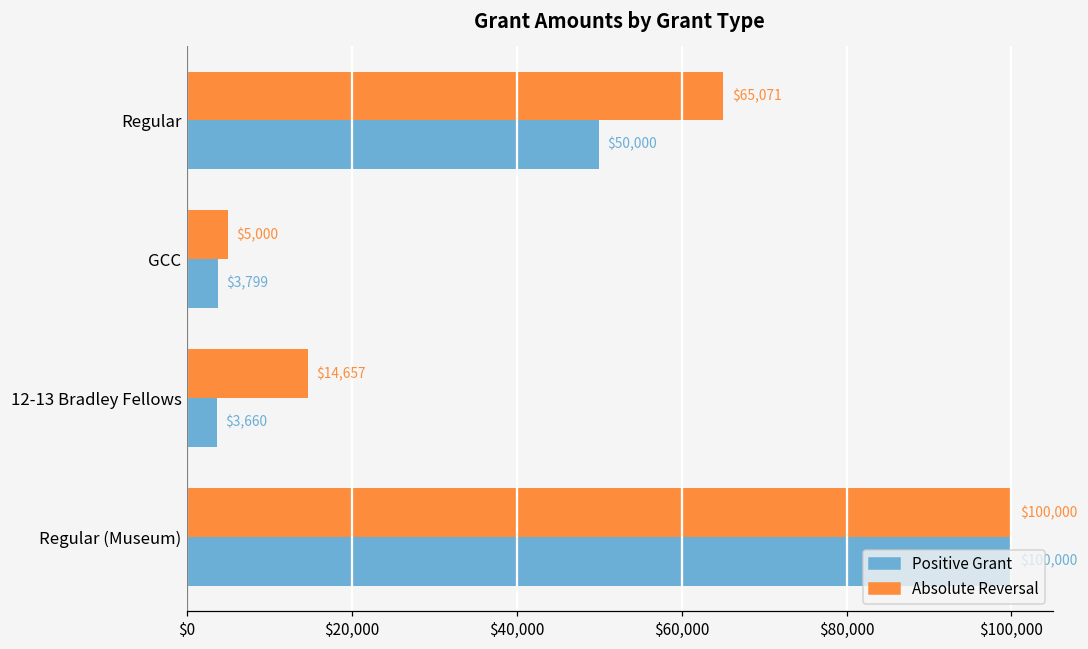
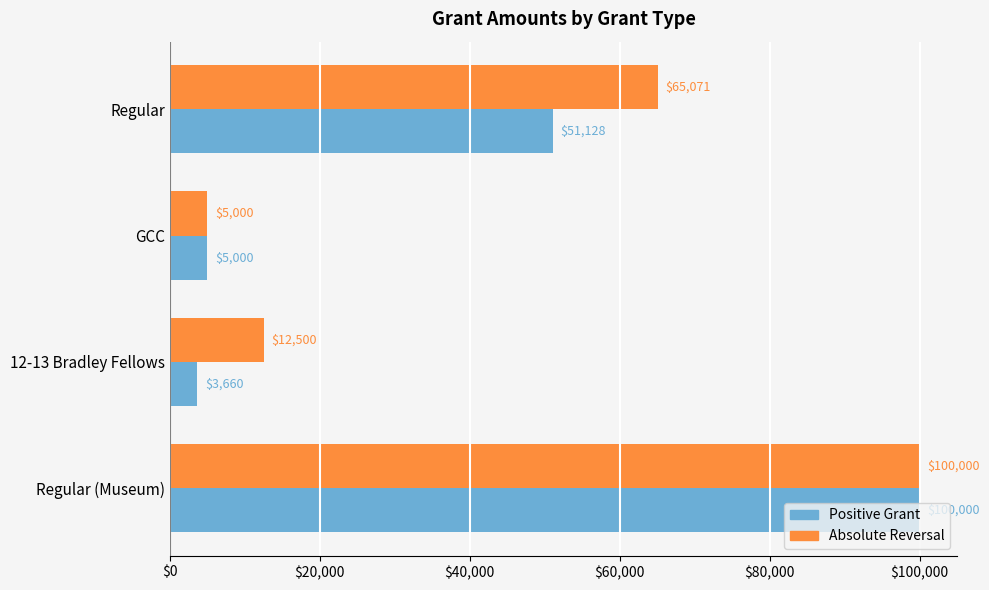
  {
    "Positive Grant": {
-     "Regular": "$50,000",
-     "GCC": "$3,799",
+     "Regular": "$51,128",
+     "GCC": "$5,000",
      "12-13 Bradley Fellows": "$3,660"
    },
    "Absolute Reversal": {
      "Regular": "$65,071",
      "GCC": "$5,000",
-     "12-13 Bradley Fellows": "$14,657",
+     "12-13 Bradley Fellows": "$12,500",
      "Regular (Museum)": "$100,000"
    }
  }
